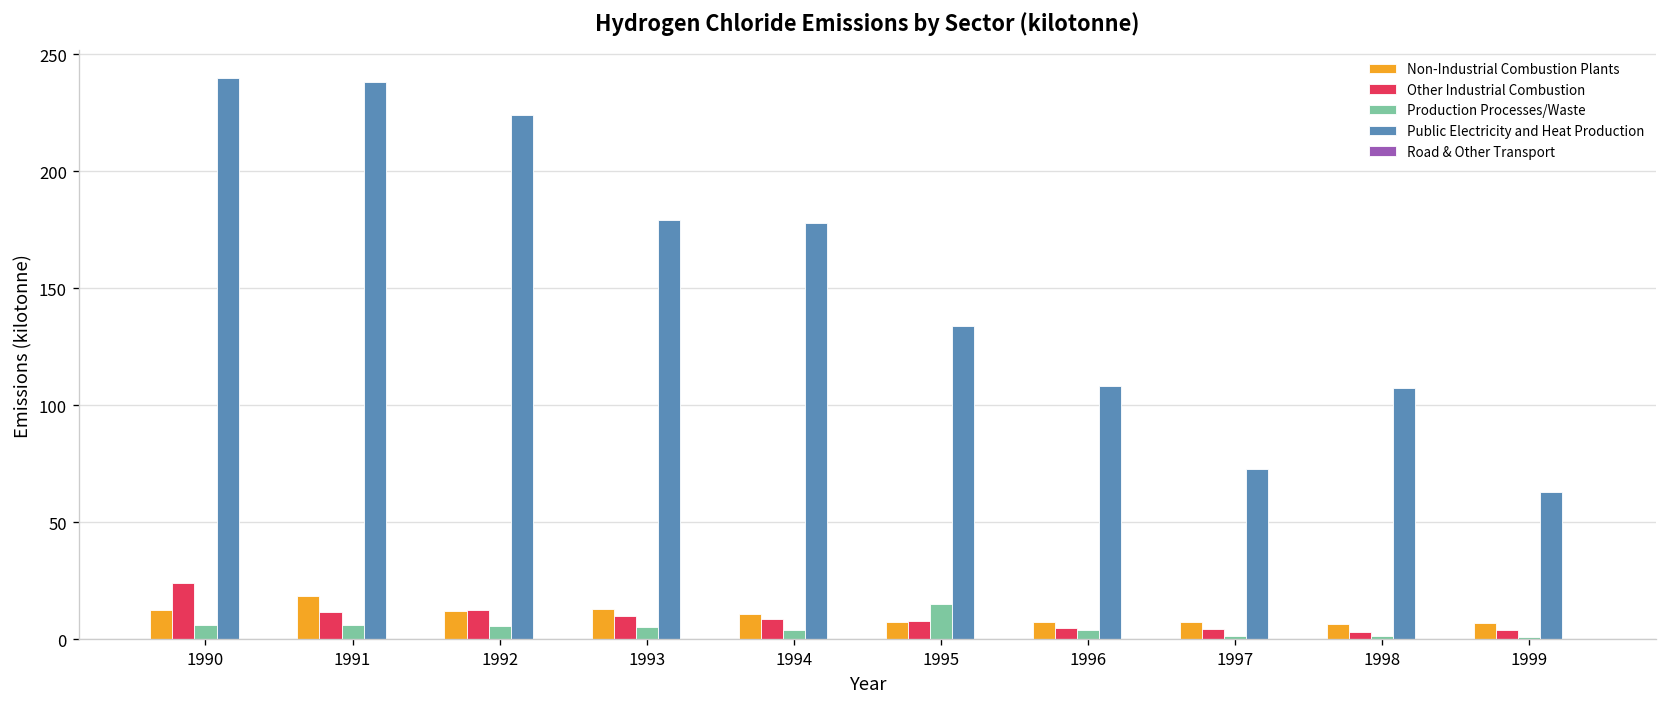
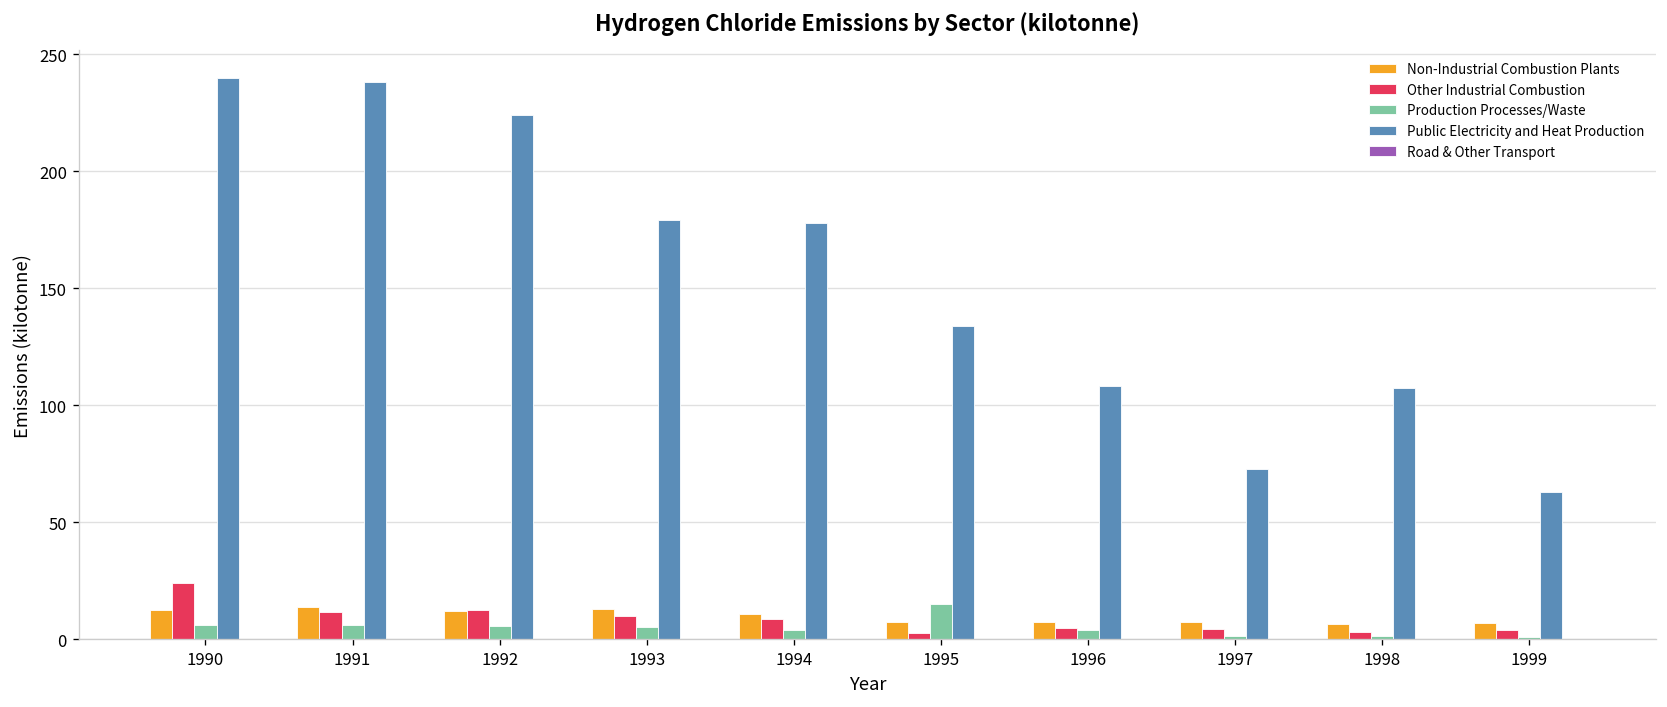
  {
    "Non-Industrial Combustion Plants": {
      "1990": 13,
-     "1991": 19,
+     "1991": 14,
      "1992": 12,
      "1993": 13,
      "1994": 11,
      "1995": 8,
      "1996": 8,
      "1997": 7,
      "1998": 7,
      "1999": 7
    },
    "Other Industrial Combustion": {
      "1990": 24,
      "1991": 12,
      "1992": 13,
      "1993": 10,
      "1994": 9,
-     "1995": 8,
+     "1995": 3,
      "1996": 5,
      "1997": 5,
      "1998": 3,
      "1999": 4
    },
    "Production Processes/Waste": {
      "1990": 6,
      "1991": 6,
      "1992": 6,
      "1993": 5,
      "1994": 4,
      "1995": 15,
      "1996": 4,
      "1997": 1,
      "1998": 1
    },
    "Public Electricity and Heat Production": {
      "1990": 240,
      "1991": 238,
      "1992": 224,
      "1993": 179,
      "1994": 178,
      "1995": 134,
      "1996": 108,
      "1997": 73,
      "1998": 108,
      "1999": 63
    }
  }
